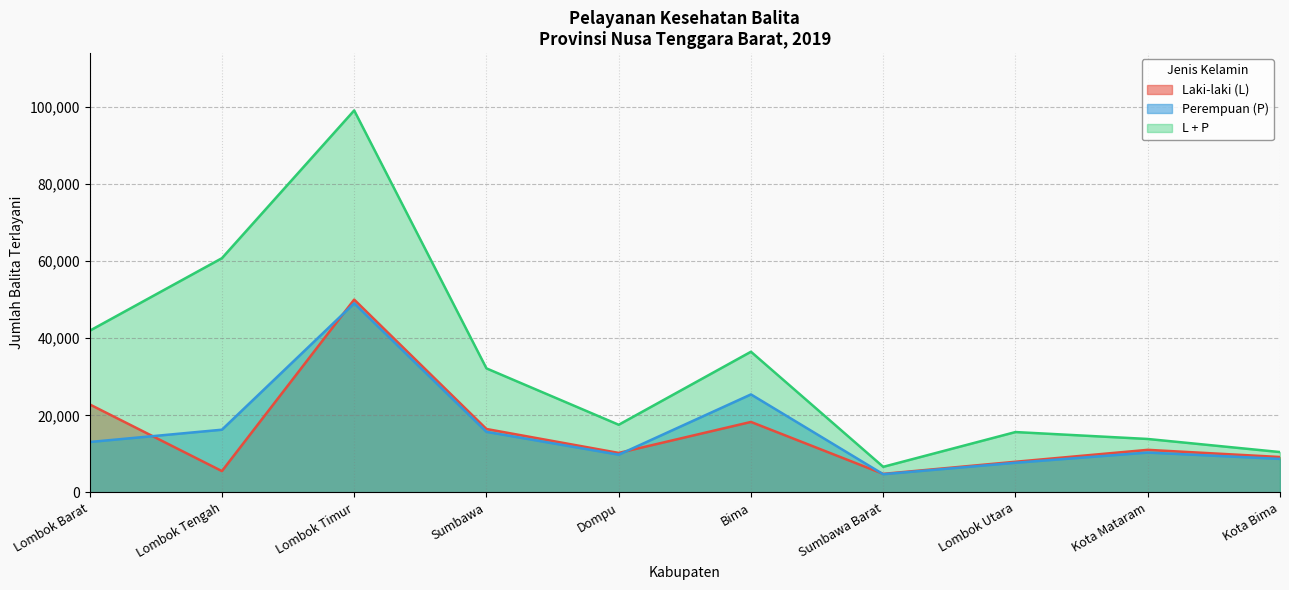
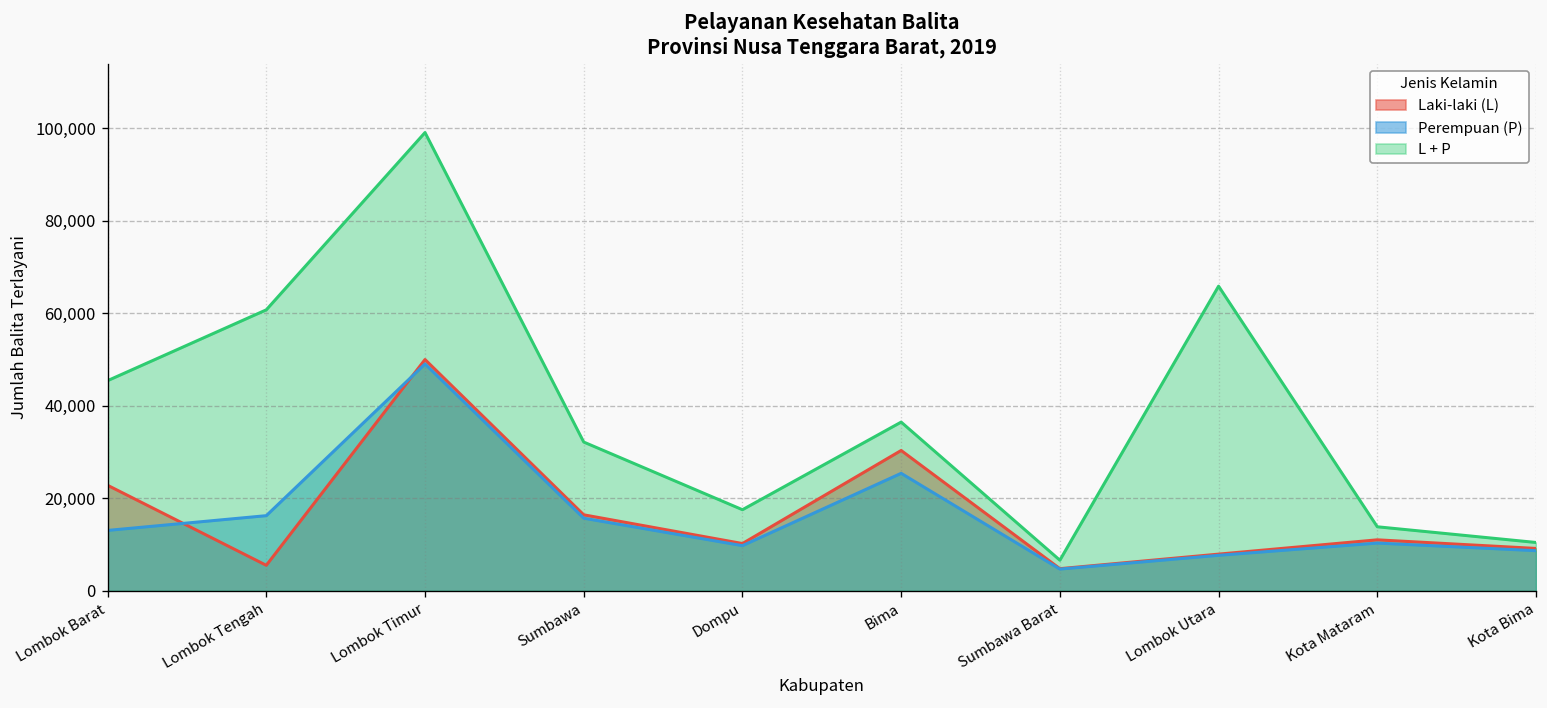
  {
    "Laki-laki (L)": {
      "Lombok Barat": "23,000",
      "Lombok Tengah": "6,000",
      "Lombok Timur": "50,000",
      "Sumbawa": "16,000",
-     "Bima": "18,000",
+     "Bima": "30,000",
      "Kota Mataram": "11,000"
    },
    "Perempuan (P)": {
      "Lombok Barat": "13,000",
      "Lombok Tengah": "16,000",
      "Lombok Timur": "49,000",
      "Sumbawa": "16,000",
      "Bima": "25,000",
      "Kota Mataram": "10,000"
    },
    "L + P": {
-     "Lombok Barat": "42,000",
+     "Lombok Barat": "45,000",
      "Lombok Tengah": "61,000",
      "Lombok Timur": "99,000",
      "Sumbawa": "32,000",
      "Dompu": "18,000",
      "Bima": "36,000",
      "Sumbawa Barat": "7,000",
-     "Lombok Utara": "16,000",
+     "Lombok Utara": "66,000",
      "Kota Mataram": "14,000",
      "Kota Bima": "10,000"
    }
  }
